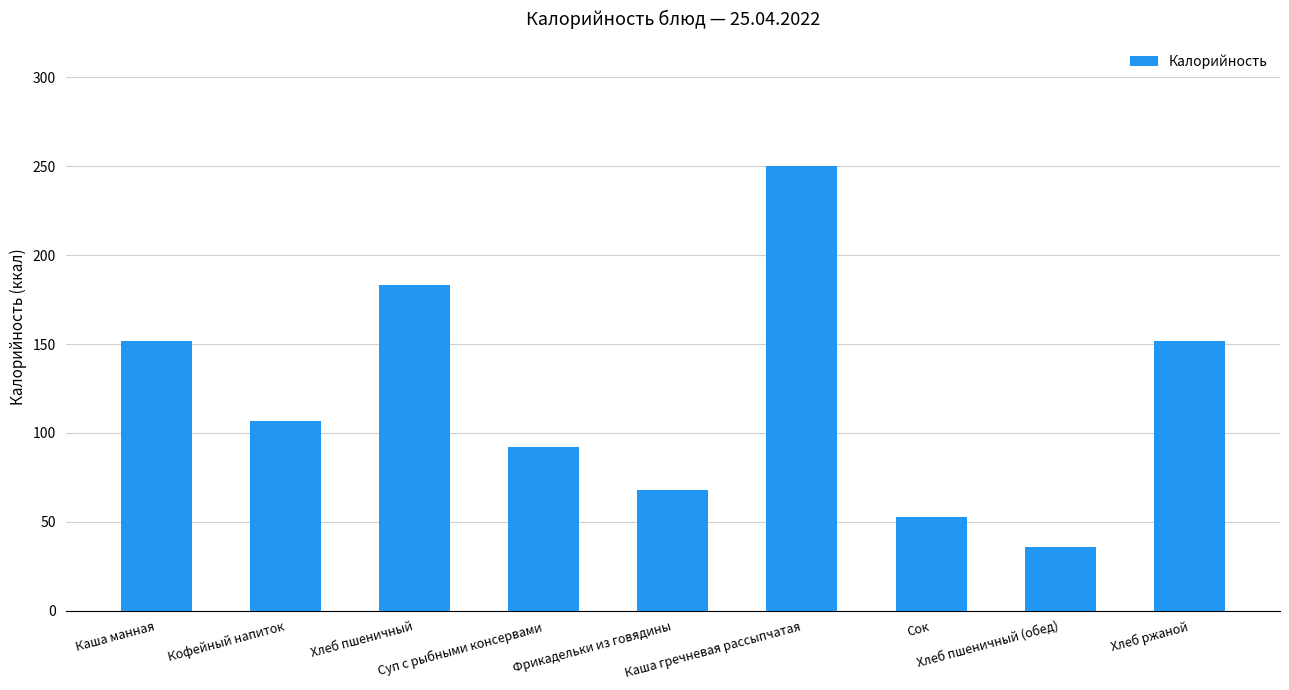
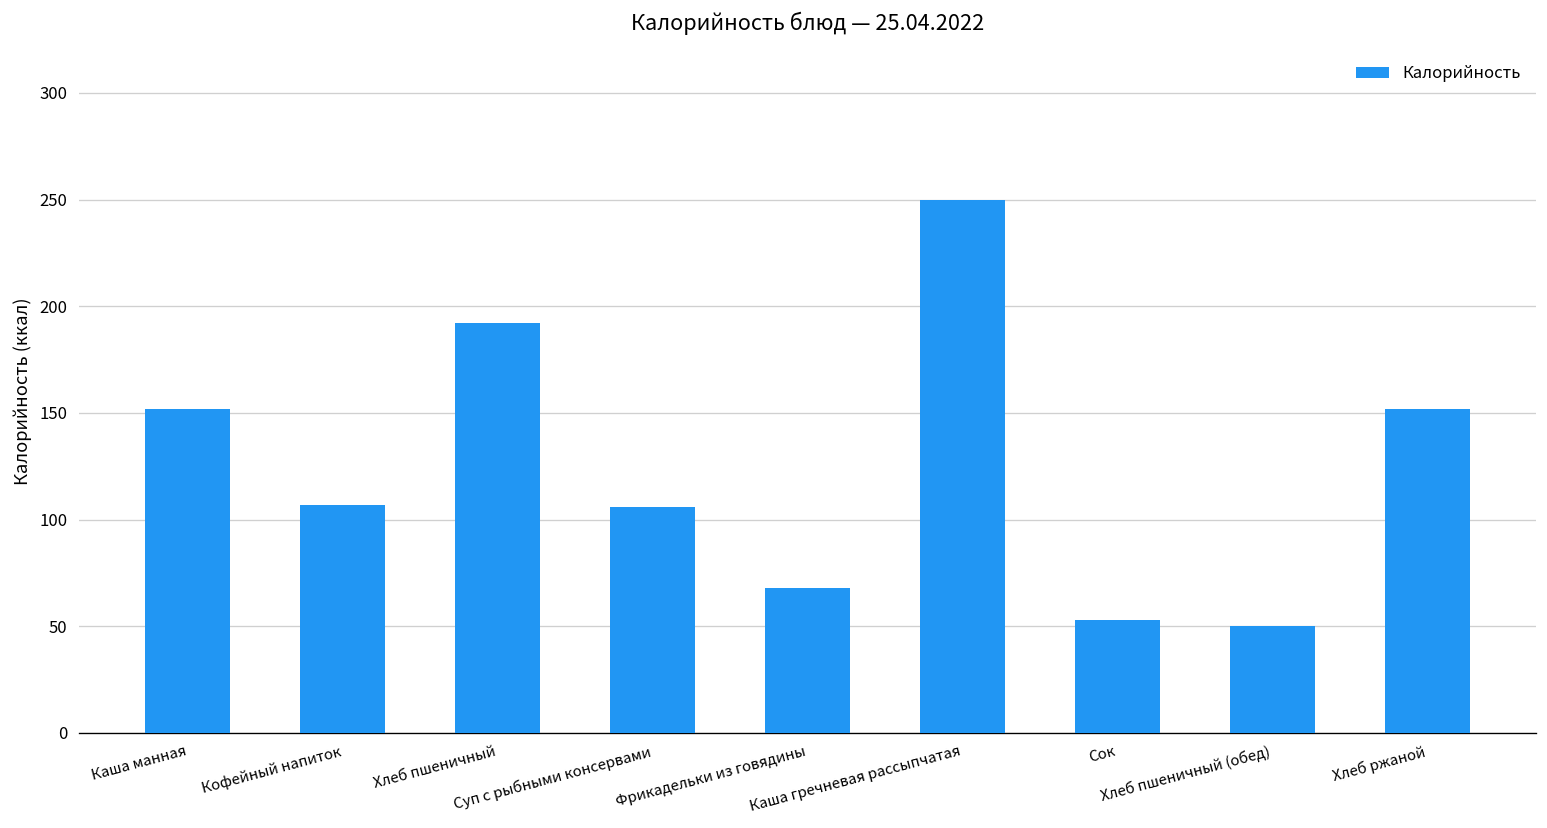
  {
    "Каша манная": 152,
    "Кофейный напиток": 107,
-   "Хлеб пшеничный": 183,
-   "Суп с рыбными консервами": 92,
+   "Хлеб пшеничный": 192,
+   "Суп с рыбными консервами": 106,
    "Фрикадельки из говядины": 68,
    "Каша гречневая рассыпчатая": 250,
    "Сок": 53,
-   "Хлеб пшеничный (обед)": 36,
+   "Хлеб пшеничный (обед)": 50,
    "Хлеб ржаной": 152
  }
